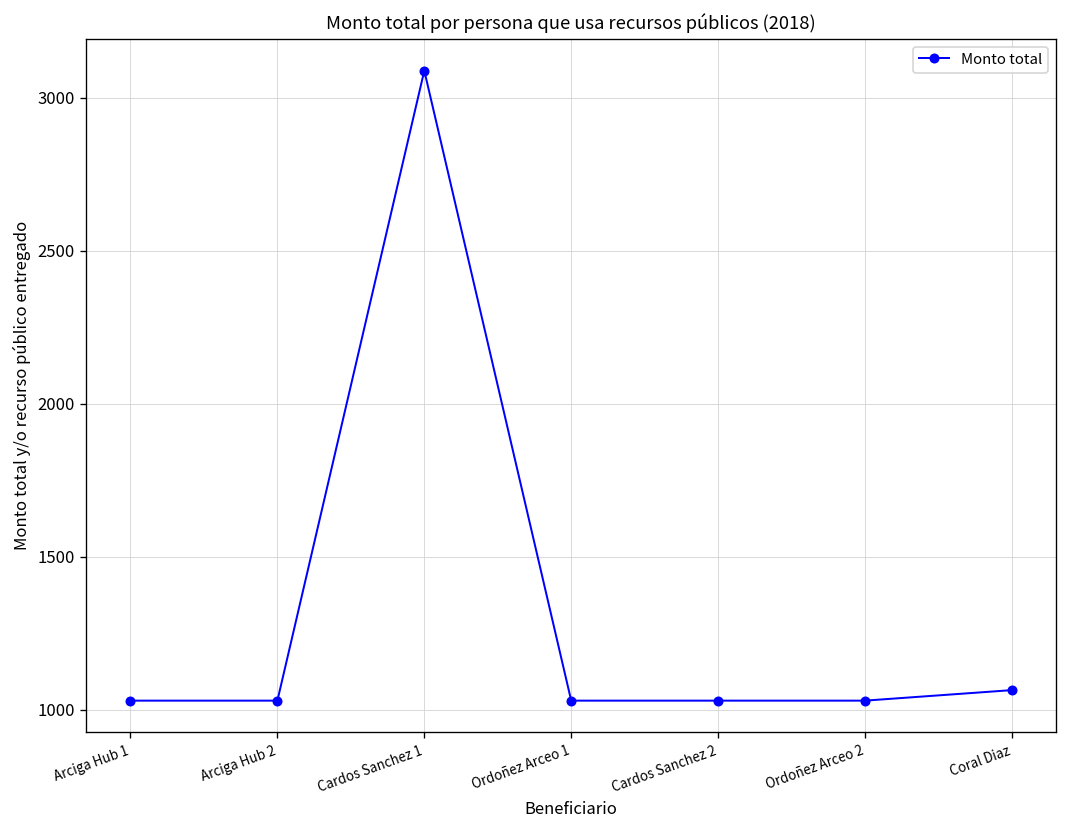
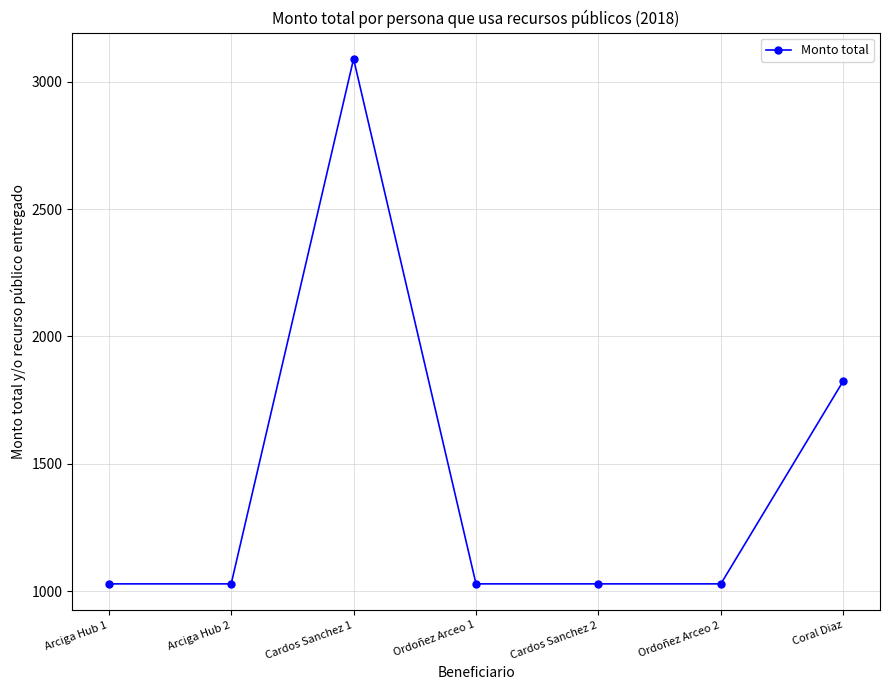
  {
    "Arciga Hub 1": 1030,
    "Arciga Hub 2": 1030,
    "Cardos Sanchez 1": 3090,
    "Ordoñez Arceo 1": 1030,
    "Cardos Sanchez 2": 1030,
    "Ordoñez Arceo 2": 1030,
-   "Coral Diaz": 1060
+   "Coral Diaz": 1830
  }
